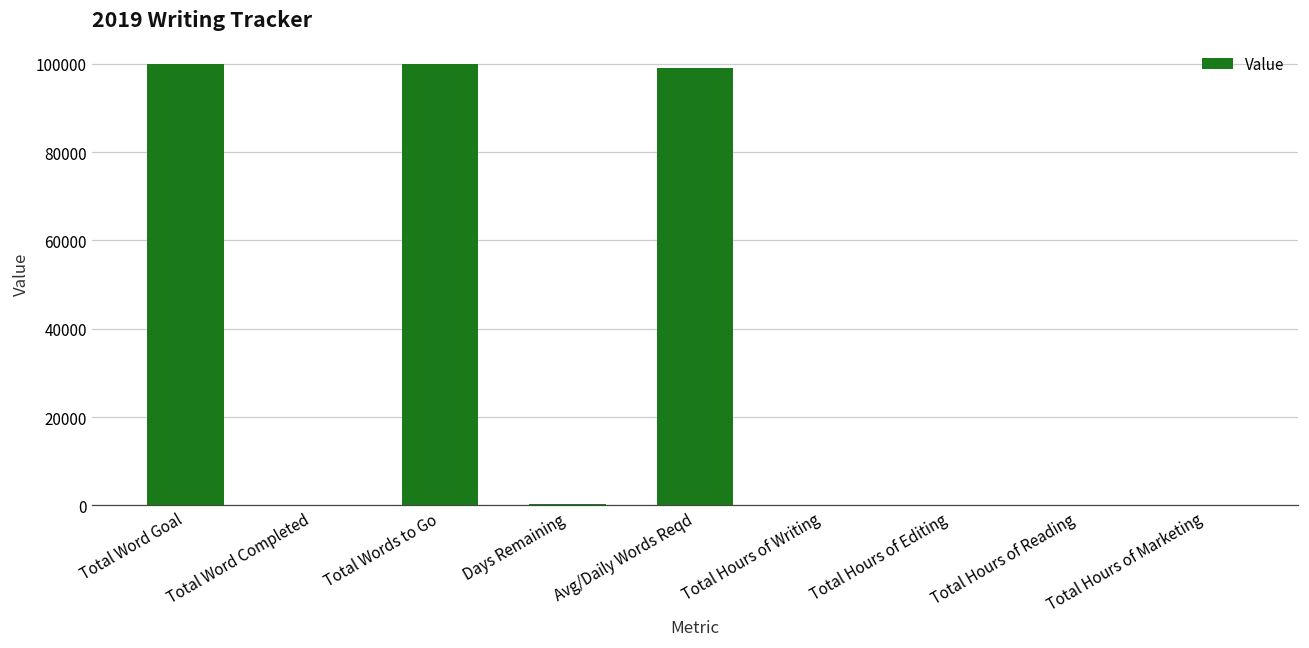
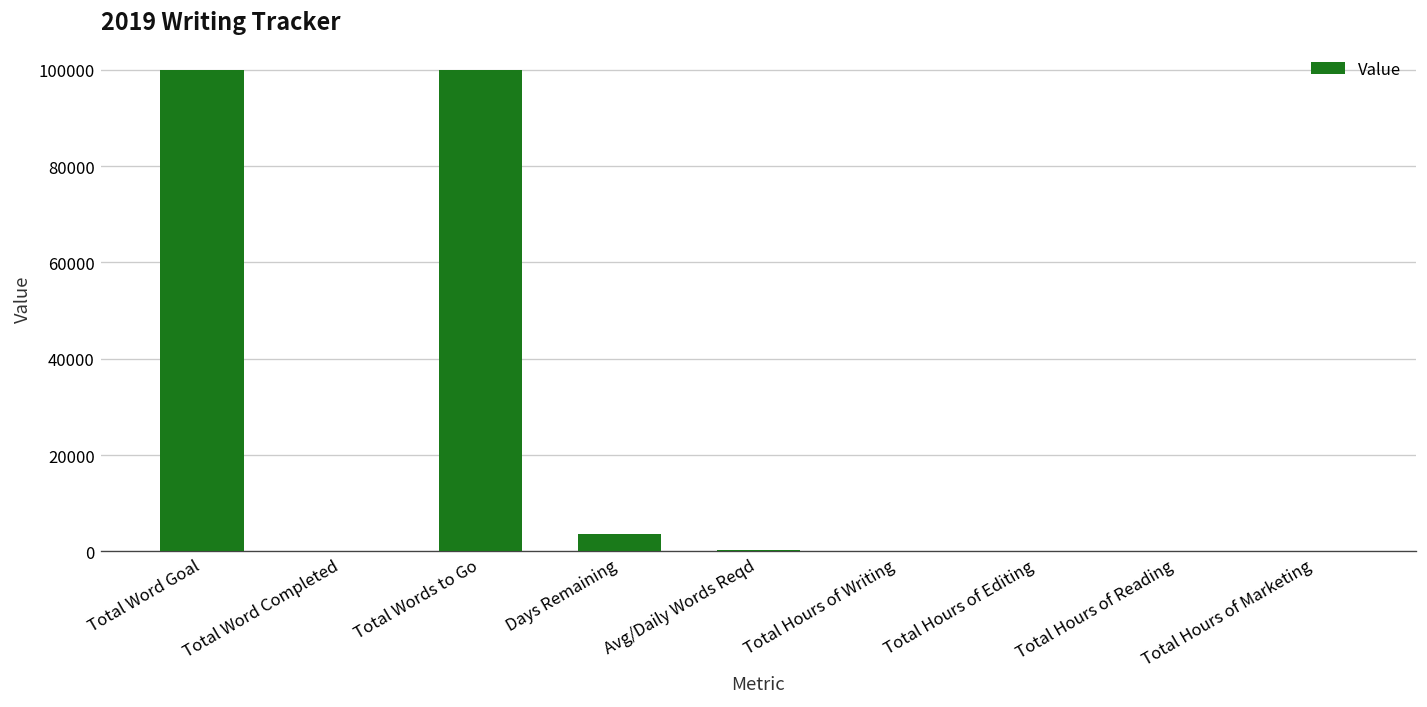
  {
    "Total Word Goal": 100000,
    "Total Word Completed": 0,
    "Total Words to Go": 100000,
-   "Days Remaining": 0,
-   "Avg/Daily Words Reqd": 99000,
+   "Days Remaining": 4000,
+   "Avg/Daily Words Reqd": 0,
    "Total Hours of Writing": 0,
    "Total Hours of Editing": 0,
    "Total Hours of Reading": 0,
    "Total Hours of Marketing": 0
  }
